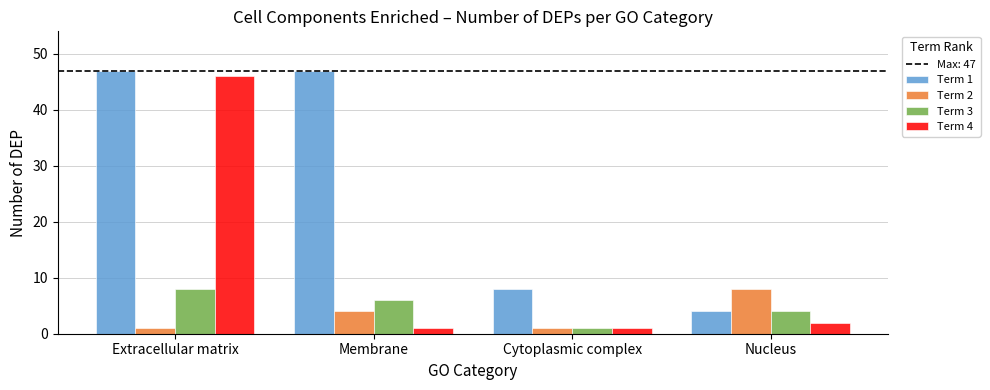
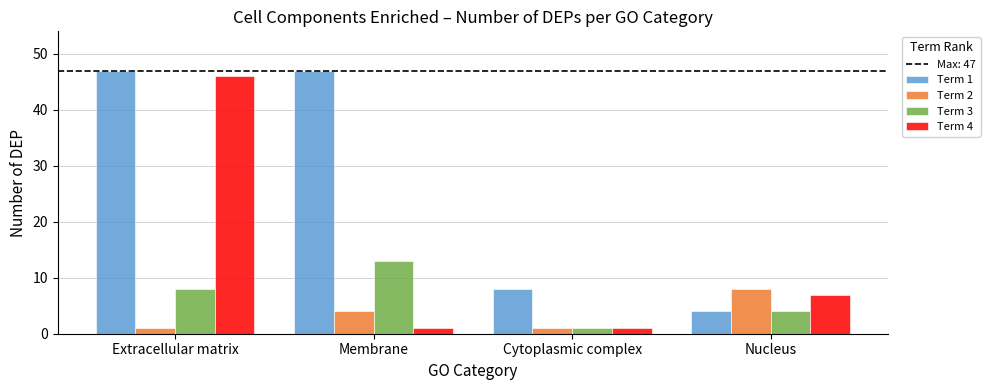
  {
    "Term 1": {
      "Extracellular matrix": 47,
      "Membrane": 47,
      "Cytoplasmic complex": 8,
      "Nucleus": 4
    },
    "Term 2": {
      "Extracellular matrix": 1,
      "Membrane": 4,
      "Cytoplasmic complex": 1,
      "Nucleus": 8
    },
    "Term 3": {
      "Extracellular matrix": 8,
-     "Membrane": 6,
+     "Membrane": 13,
      "Cytoplasmic complex": 1,
      "Nucleus": 4
    },
    "Term 4": {
      "Extracellular matrix": 46,
      "Membrane": 1,
      "Cytoplasmic complex": 1,
-     "Nucleus": 2
+     "Nucleus": 7
    }
  }
